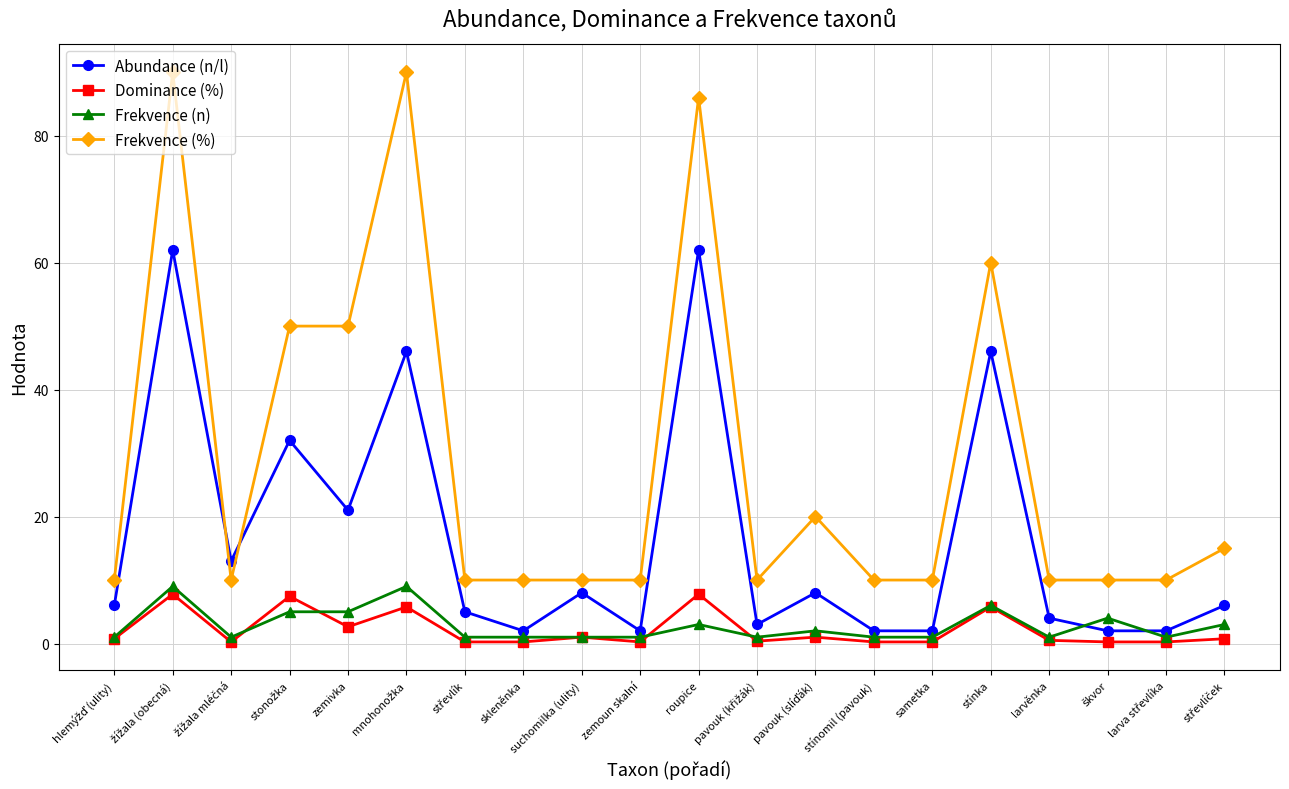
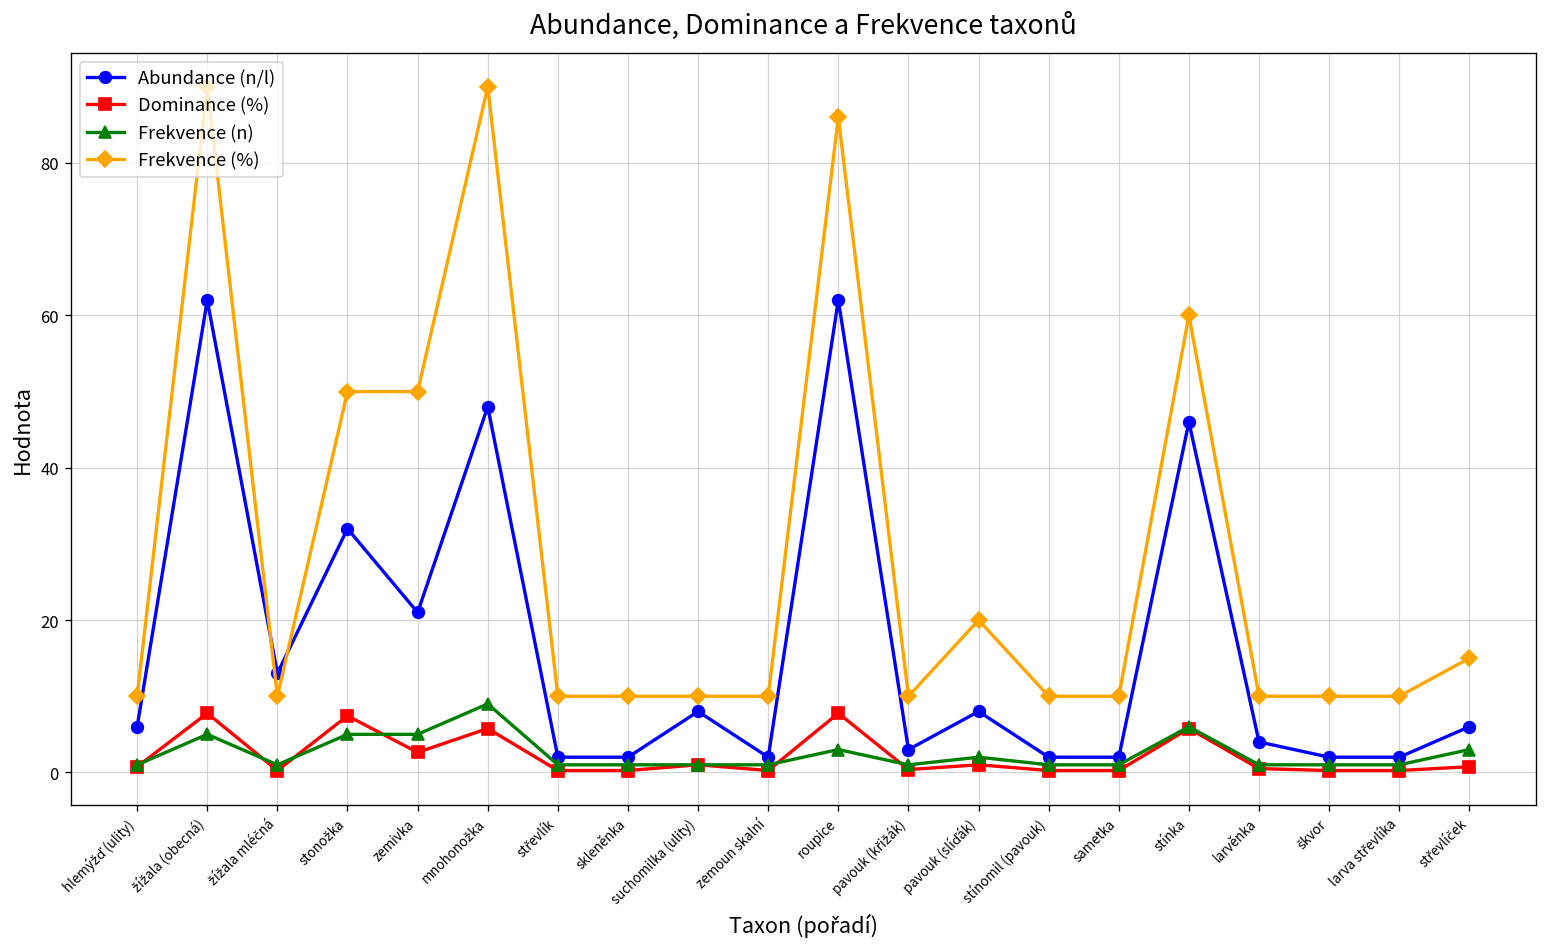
  {
    "Abundance (n/l)": {
      "hlemýžď (ulity)": 6,
      "žížala (obecná)": 62,
      "žížala mléčná": 13,
      "stonožka": 32,
      "zemivka": 21,
-     "mnohonožka": 46,
-     "střevlík": 5,
+     "mnohonožka": 48,
+     "střevlík": 2,
      "skleněnka": 2,
      "suchomilka (ulity)": 8,
      "zemoun skalní": 2,
      "roupice": 62,
      "pavouk (křižák)": 3,
      "pavouk (slíďák)": 8,
      "stínomil (pavouk)": 2,
      "sametka": 2,
      "stínka": 46,
      "larvěnka": 4,
      "škvor": 2,
      "larva střevlíka": 2,
      "střevlíček": 6
    },
    "Dominance (%)": {
      "žížala (obecná)": 8,
      "žížala mléčná": 0,
      "stonožka": 7,
      "zemivka": 3,
      "mnohonožka": 6,
      "střevlík": 0,
      "skleněnka": 0,
      "zemoun skalní": 0,
      "roupice": 8,
      "pavouk (křižák)": 0,
      "pavouk (slíďák)": 1,
      "stínomil (pavouk)": 0,
      "sametka": 0,
      "larvěnka": 1,
      "škvor": 0,
      "larva střevlíka": 0,
      "střevlíček": 1
    },
    "Frekvence (n)": {
-     "žížala (obecná)": 9,
+     "žížala (obecná)": 5,
      "žížala mléčná": 1,
      "stonožka": 5,
      "zemivka": 5,
      "mnohonožka": 9,
      "střevlík": 1,
      "skleněnka": 1,
      "zemoun skalní": 1,
      "roupice": 3,
      "pavouk (křižák)": 1,
      "pavouk (slíďák)": 2,
      "stínomil (pavouk)": 1,
      "sametka": 1,
      "larvěnka": 1,
-     "škvor": 4,
+     "škvor": 1,
      "larva střevlíka": 1,
      "střevlíček": 3
    },
    "Frekvence (%)": {
      "hlemýžď (ulity)": 10,
      "žížala mléčná": 10,
      "stonožka": 50,
      "zemivka": 50,
      "mnohonožka": 90,
      "střevlík": 10,
      "skleněnka": 10,
      "suchomilka (ulity)": 10,
      "zemoun skalní": 10,
      "roupice": 86,
      "pavouk (křižák)": 10,
      "pavouk (slíďák)": 20,
      "stínomil (pavouk)": 10,
      "sametka": 10,
      "stínka": 60,
      "larvěnka": 10,
      "škvor": 10,
      "larva střevlíka": 10,
      "střevlíček": 15
    }
  }
